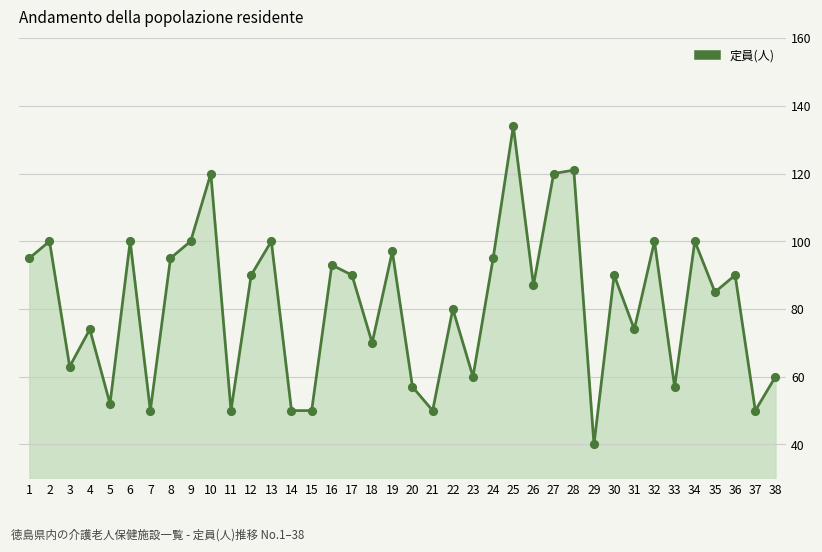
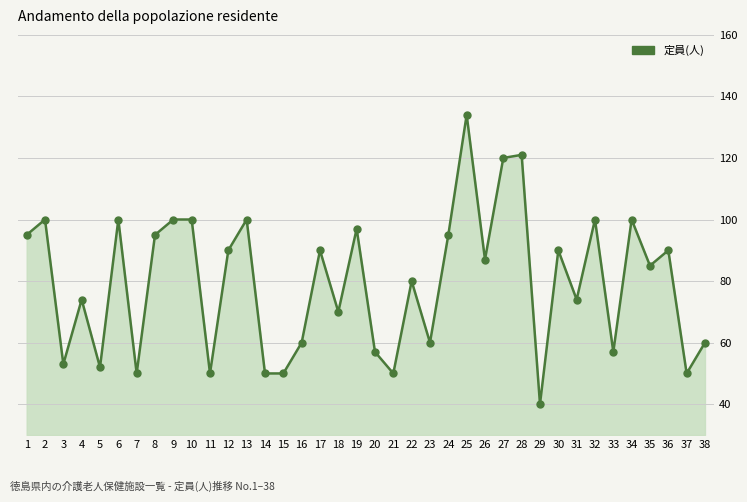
  {
    "1": 95,
    "2": 100,
-   "3": 63,
+   "3": 53,
    "4": 74,
    "5": 52,
    "6": 100,
    "7": 50,
    "8": 95,
    "9": 100,
-   "10": 120,
+   "10": 100,
    "11": 50,
    "12": 90,
    "13": 100,
    "14": 50,
    "15": 50,
-   "16": 93,
+   "16": 60,
    "17": 90,
    "18": 70,
    "19": 97,
    "20": 57,
    "21": 50,
    "22": 80,
    "23": 60,
    "24": 95,
    "25": 134,
    "26": 87,
    "27": 120,
    "28": 121,
    "29": 40,
    "30": 90,
    "31": 74,
    "32": 100,
    "33": 57,
    "34": 100,
    "35": 85,
    "36": 90,
    "37": 50,
    "38": 60
  }
